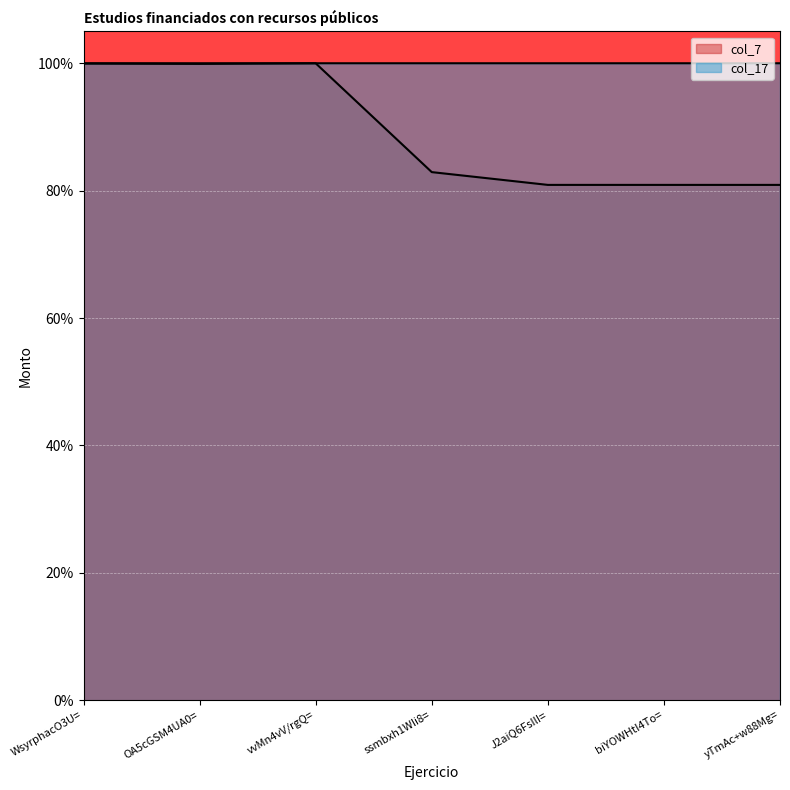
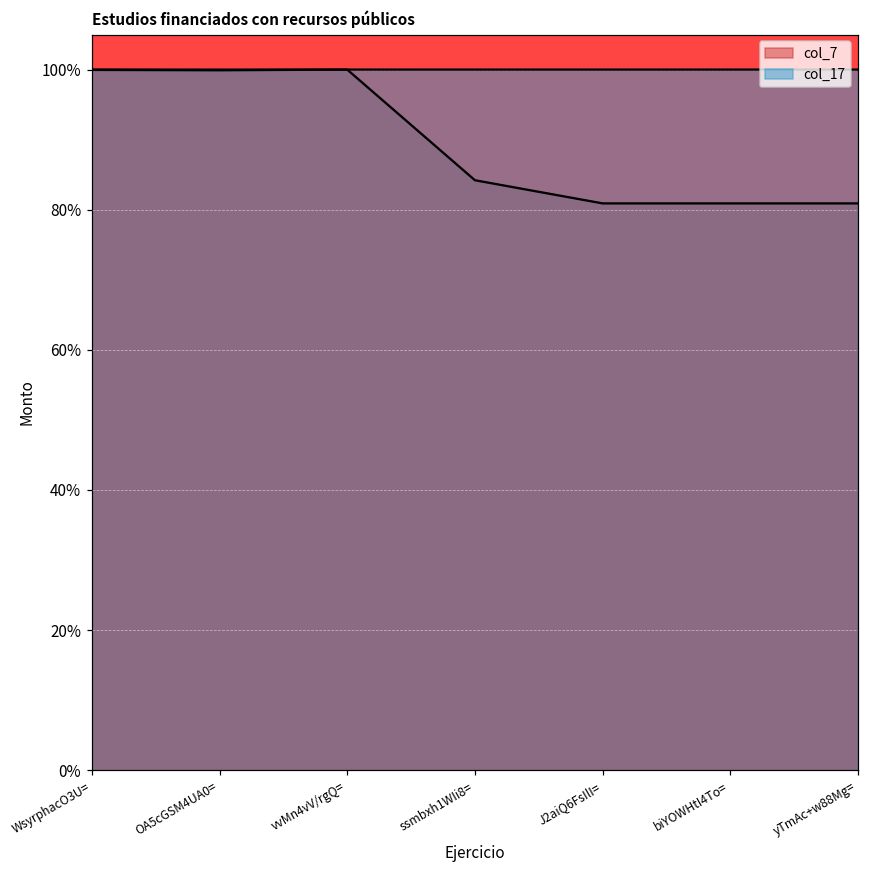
  {
    "col_7": {
-     "ssmbxh1WIi8=": "83%",
+     "ssmbxh1WIi8=": "84%",
      "J2aiQ6FsIlI=": "81%",
      "biYOWHtI4To=": "81%",
      "yTmAc+w88Mg=": "81%"
    },
    "col_17": {
      "ssmbxh1WIi8=": "100%",
      "J2aiQ6FsIlI=": "100%",
      "biYOWHtI4To=": "100%",
      "yTmAc+w88Mg=": "100%"
    }
  }
